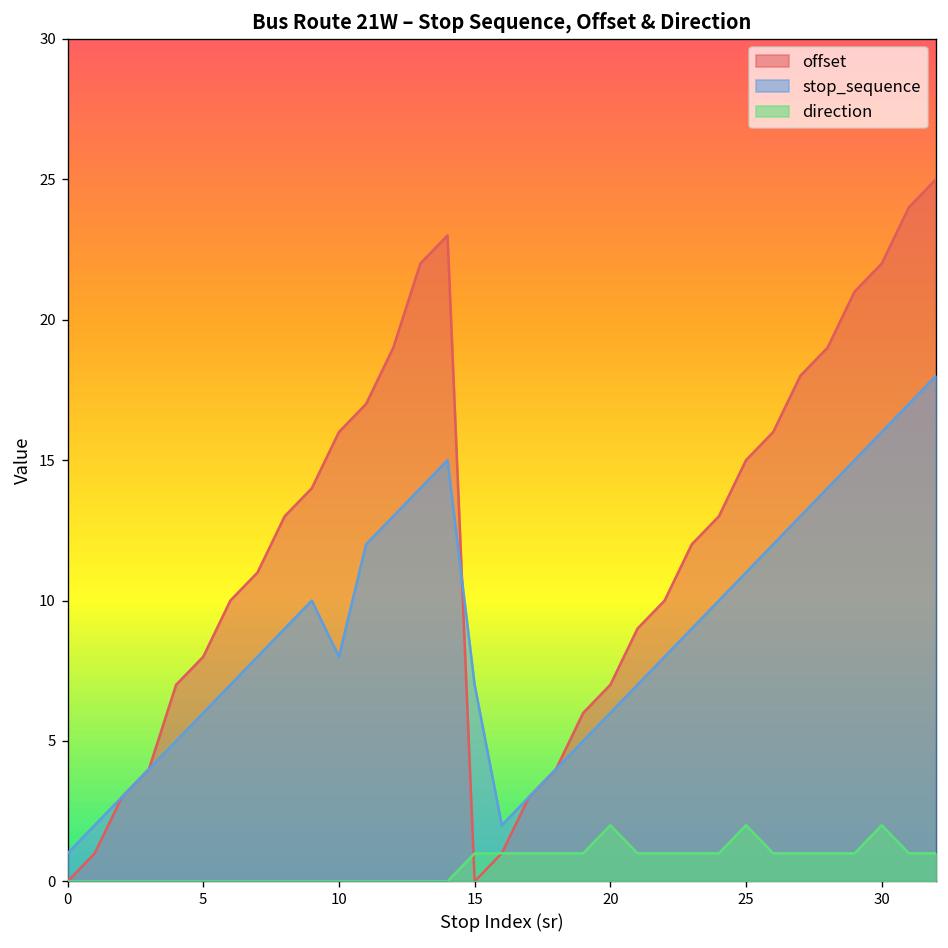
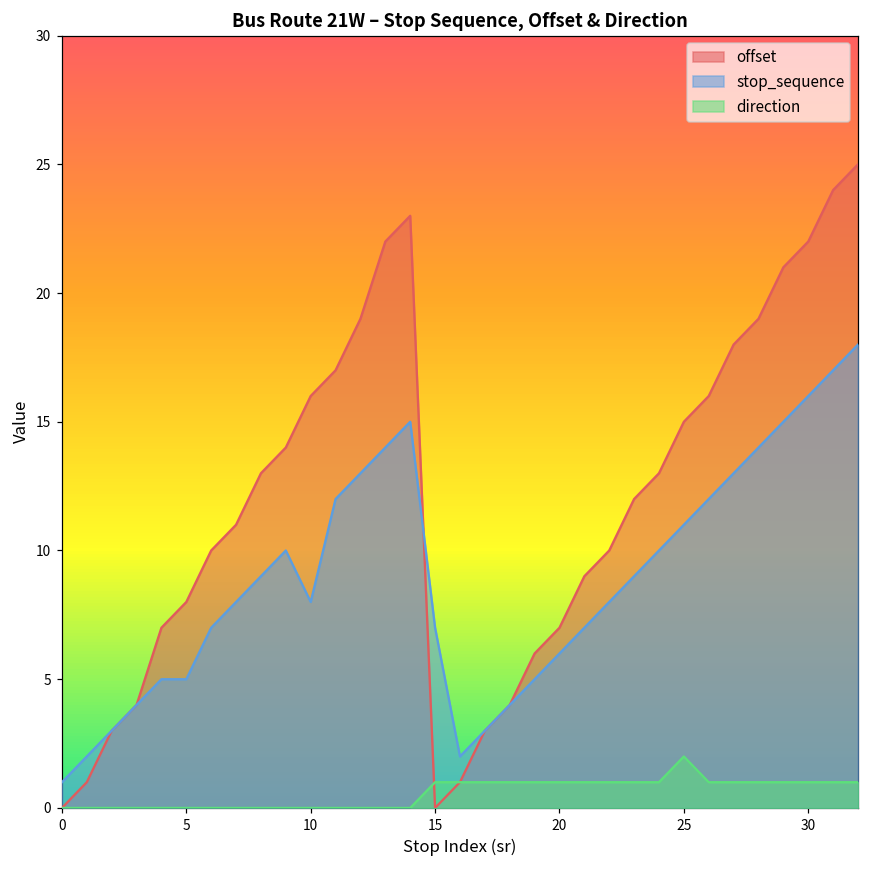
  {
    "offset": {
      "5": 8,
      "10": 16,
      "15": 0,
      "20": 7,
      "25": 15,
      "30": 22
    },
    "stop_sequence": {
      "0": 1,
-     "5": 6,
+     "5": 5,
      "10": 8,
      "15": 7,
      "20": 6,
      "25": 11,
      "30": 16
    },
    "direction": {
      "5": 0,
      "10": 0,
      "15": 1,
-     "20": 2,
+     "20": 1,
      "25": 2,
-     "30": 2
+     "30": 1
    }
  }
